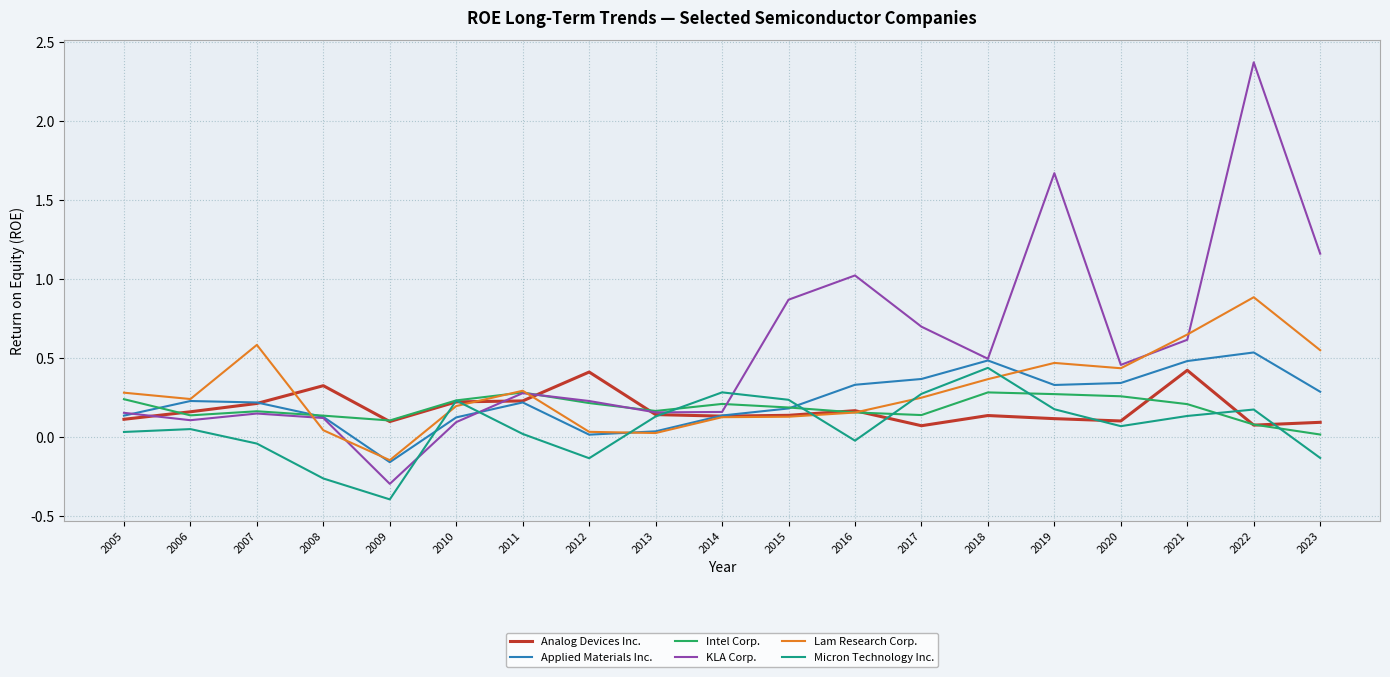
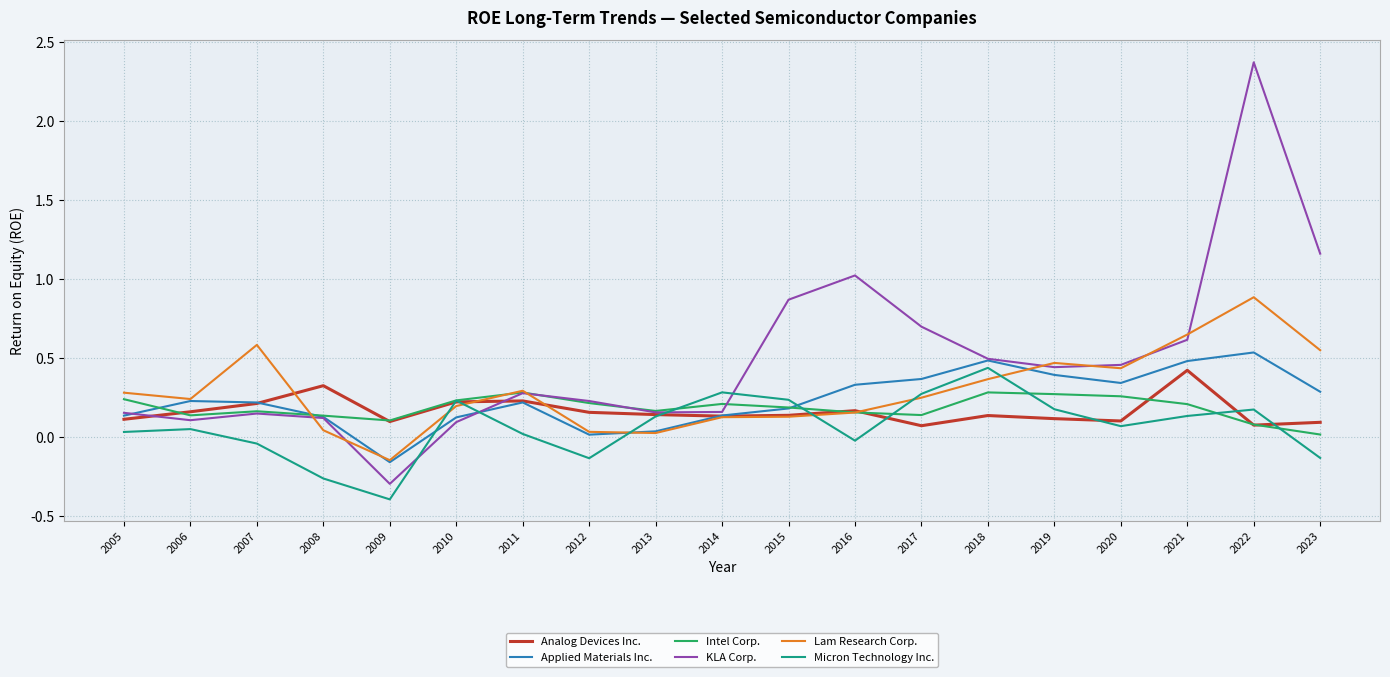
  {
    "Analog Devices Inc.": {
      "2005": 0.11,
      "2006": 0.16,
      "2008": 0.32,
-     "2012": 0.41,
+     "2012": 0.16,
      "2017": 0.07,
      "2018": 0.14,
      "2019": 0.12,
      "2020": 0.10,
      "2021": 0.42,
      "2023": 0.09
    },
    "Applied Materials Inc.": {
      "2005": 0.14,
      "2010": 0.12,
      "2012": 0.02,
      "2016": 0.33,
      "2017": 0.37,
-     "2019": 0.33,
+     "2019": 0.39,
      "2020": 0.34,
      "2021": 0.48,
      "2022": 0.54,
      "2023": 0.29
    },
    "KLA Corp.": {
      "2005": 0.15,
      "2006": 0.11,
      "2009": -0.30,
      "2010": 0.09,
      "2014": 0.16,
      "2015": 0.87,
      "2016": 1.02,
      "2017": 0.70,
-     "2019": 1.67,
+     "2019": 0.44,
      "2020": 0.46,
      "2021": 0.62,
      "2022": 2.37,
      "2023": 1.16
    },
    "Lam Research Corp.": {
      "2005": 0.28,
      "2007": 0.58,
      "2008": 0.04,
      "2010": 0.20,
      "2012": 0.03,
      "2017": 0.25,
      "2018": 0.37,
      "2019": 0.47,
      "2020": 0.44,
      "2021": 0.65,
      "2022": 0.88,
      "2023": 0.55
    }
  }
